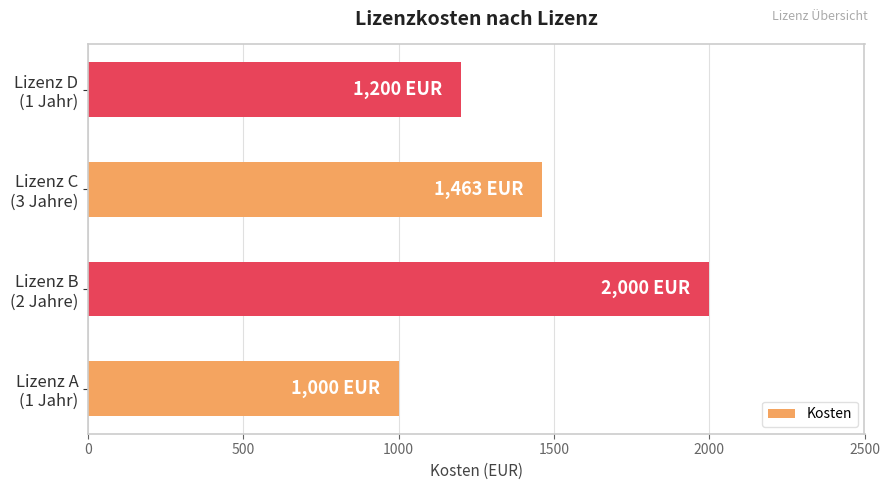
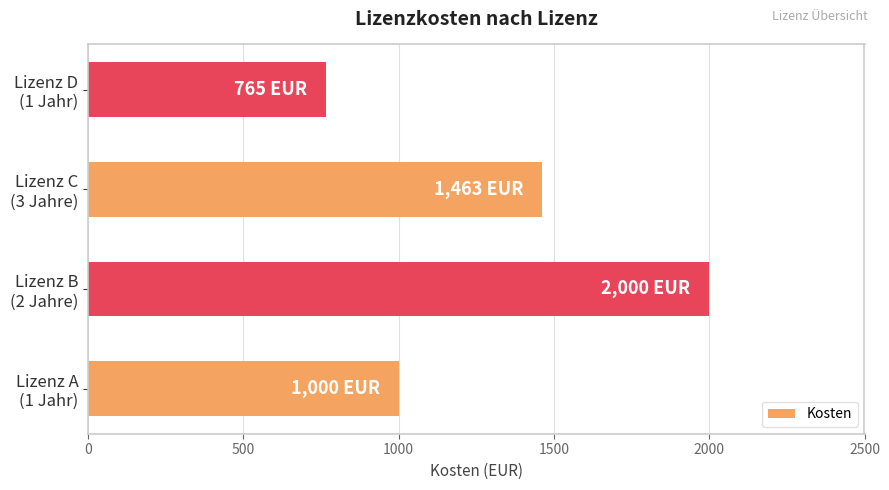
  {
-   "Lizenz D (1 Jahr)": "1,200",
+   "Lizenz D (1 Jahr)": "765",
    "Lizenz C (3 Jahre)": "1,463",
    "Lizenz B (2 Jahre)": "2,000",
    "Lizenz A (1 Jahr)": "1,000"
  }
